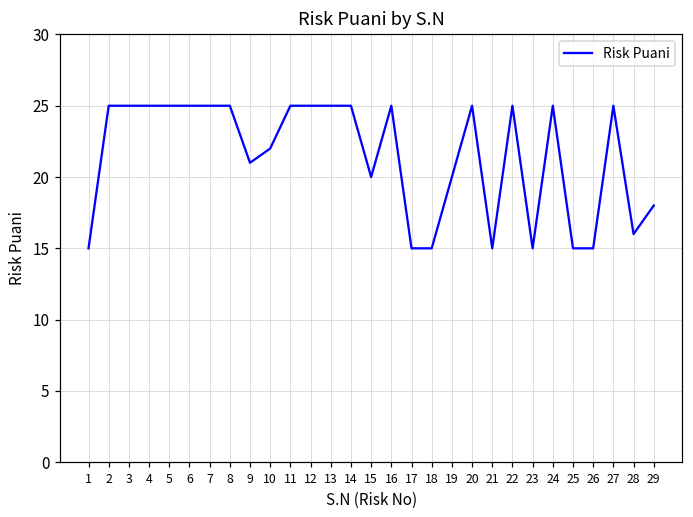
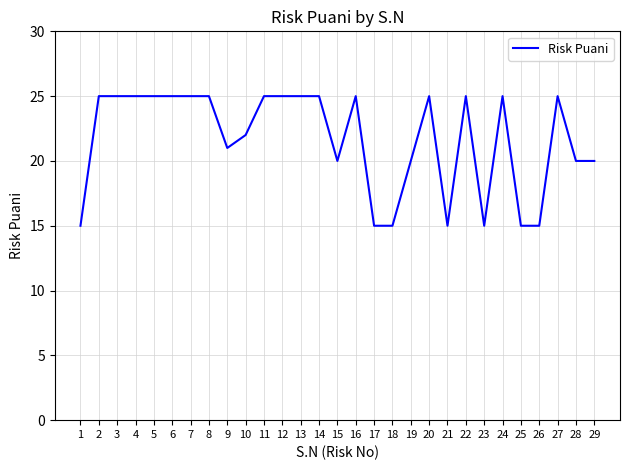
  {
    "1": 15,
    "2": 25,
    "3": 25,
    "4": 25,
    "5": 25,
    "6": 25,
    "7": 25,
    "8": 25,
    "9": 21,
    "10": 22,
    "11": 25,
    "12": 25,
    "13": 25,
    "14": 25,
    "15": 20,
    "16": 25,
    "17": 15,
    "18": 15,
    "19": 20,
    "20": 25,
    "21": 15,
    "22": 25,
    "23": 15,
    "24": 25,
    "25": 15,
    "26": 15,
    "27": 25,
-   "28": 16,
-   "29": 18
+   "28": 20,
+   "29": 20
  }
